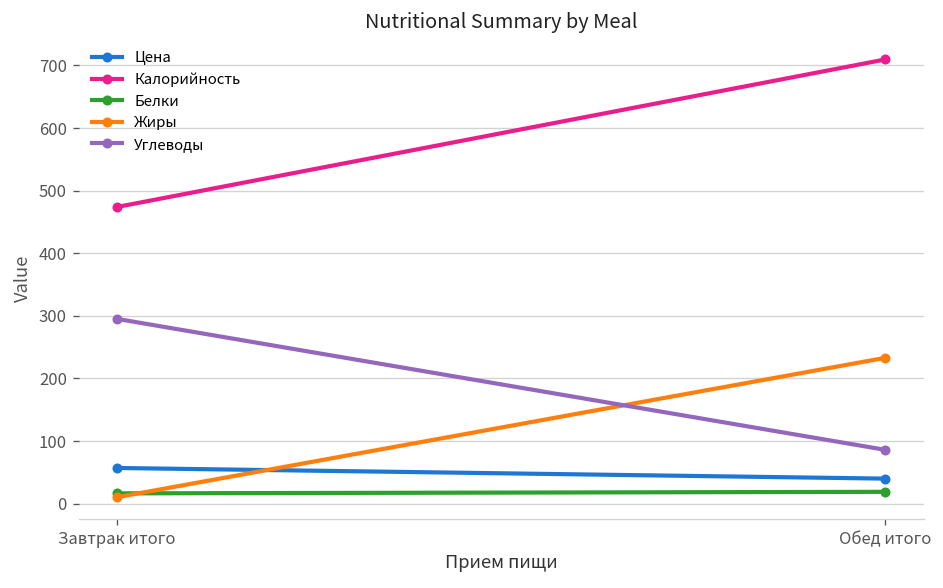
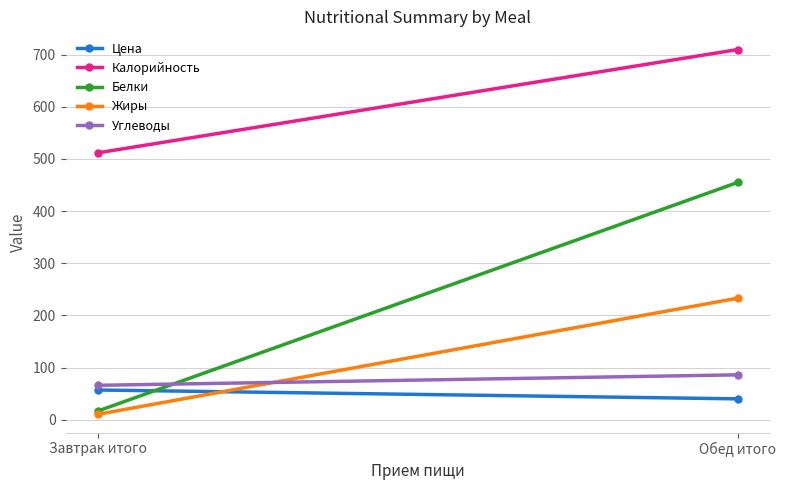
  {
    "Цена": {
      "Завтрак итого": 60,
      "Обед итого": 40
    },
    "Калорийность": {
-     "Завтрак итого": 470,
+     "Завтрак итого": 510,
      "Обед итого": 710
    },
    "Белки": {
      "Завтрак итого": 20,
-     "Обед итого": 20
+     "Обед итого": 450
    },
    "Жиры": {
      "Завтрак итого": 10,
      "Обед итого": 230
    },
    "Углеводы": {
-     "Завтрак итого": 300,
+     "Завтрак итого": 70,
      "Обед итого": 90
    }
  }
